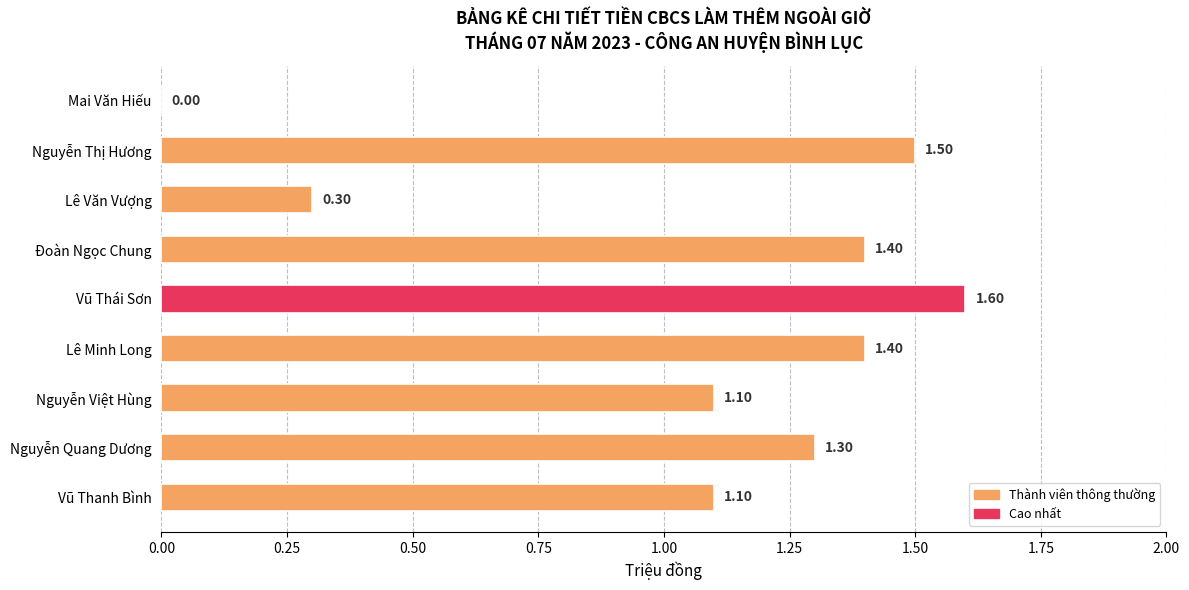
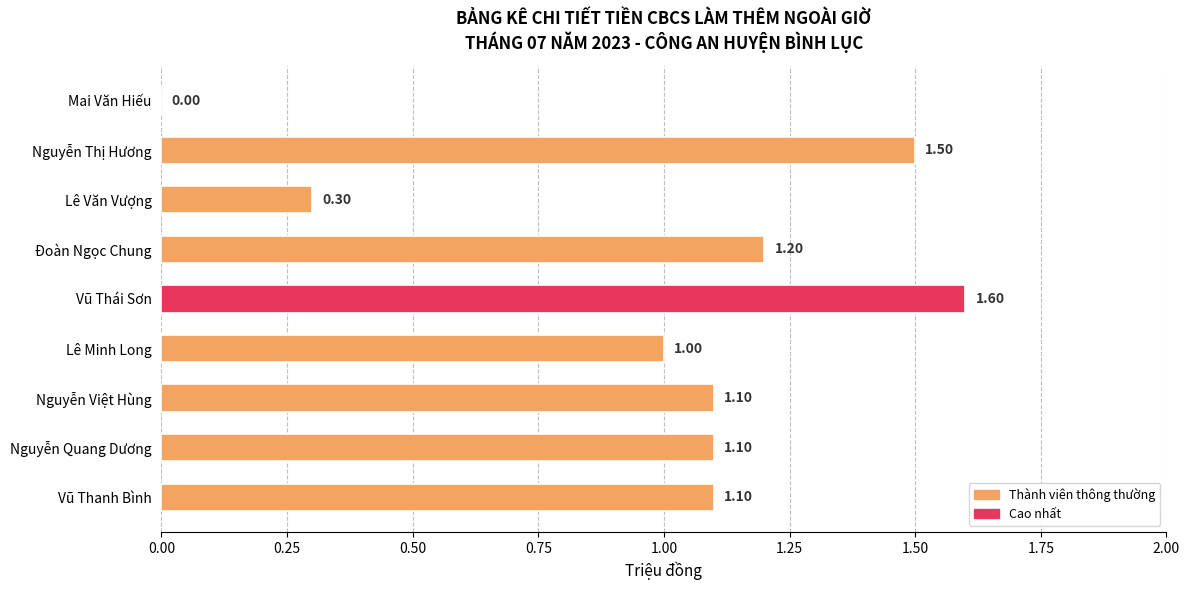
  {
    "Mai Văn Hiếu": 0.00,
    "Nguyễn Thị Hương": 1.50,
    "Lê Văn Vượng": 0.30,
-   "Đoàn Ngọc Chung": 1.40,
+   "Đoàn Ngọc Chung": 1.20,
    "Vũ Thái Sơn": 1.60,
-   "Lê Minh Long": 1.40,
+   "Lê Minh Long": 1.00,
    "Nguyễn Việt Hùng": 1.10,
-   "Nguyễn Quang Dương": 1.30,
+   "Nguyễn Quang Dương": 1.10,
    "Vũ Thanh Bình": 1.10
  }
